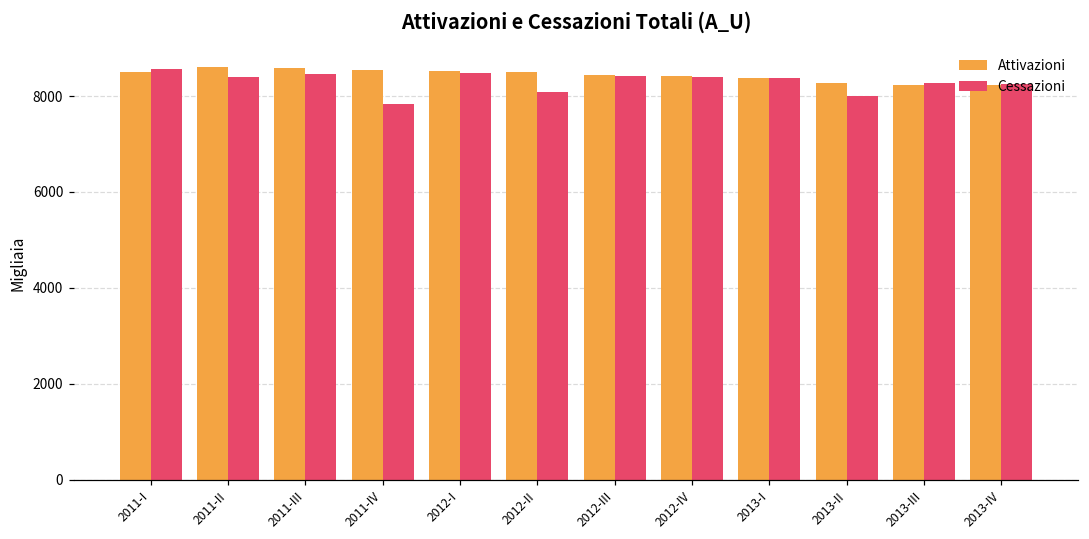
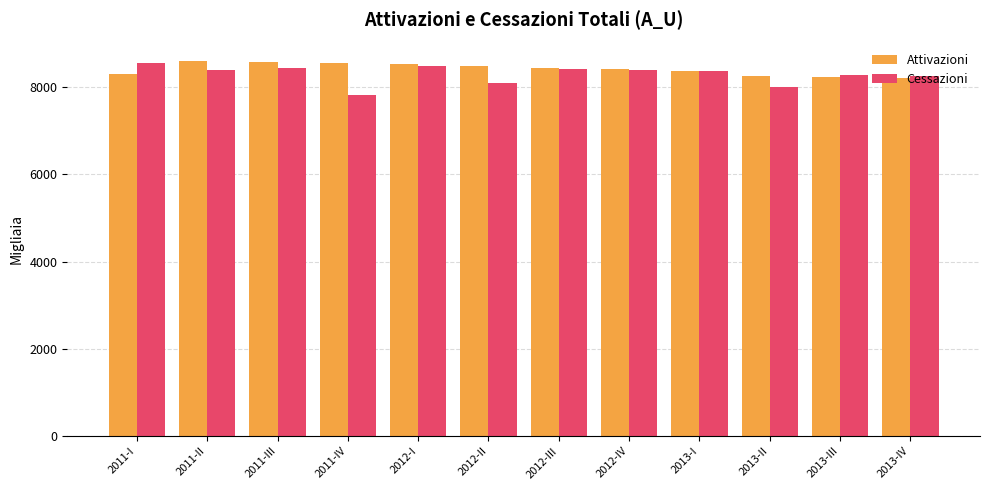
  {
    "Attivazioni": {
-     "2011-I": 8500,
+     "2011-I": 8300,
      "2011-II": 8600,
      "2011-III": 8600,
      "2011-IV": 8500,
      "2012-I": 8500,
      "2012-II": 8500,
      "2012-III": 8400,
      "2012-IV": 8400,
      "2013-I": 8400,
      "2013-II": 8300,
      "2013-III": 8200,
      "2013-IV": 8200
    },
    "Cessazioni": {
      "2011-I": 8600,
      "2011-II": 8400,
      "2011-III": 8500,
      "2011-IV": 7800,
      "2012-I": 8500,
      "2012-II": 8100,
      "2012-III": 8400,
      "2012-IV": 8400,
      "2013-I": 8400,
      "2013-II": 8000,
      "2013-III": 8300,
      "2013-IV": 8200
    }
  }
